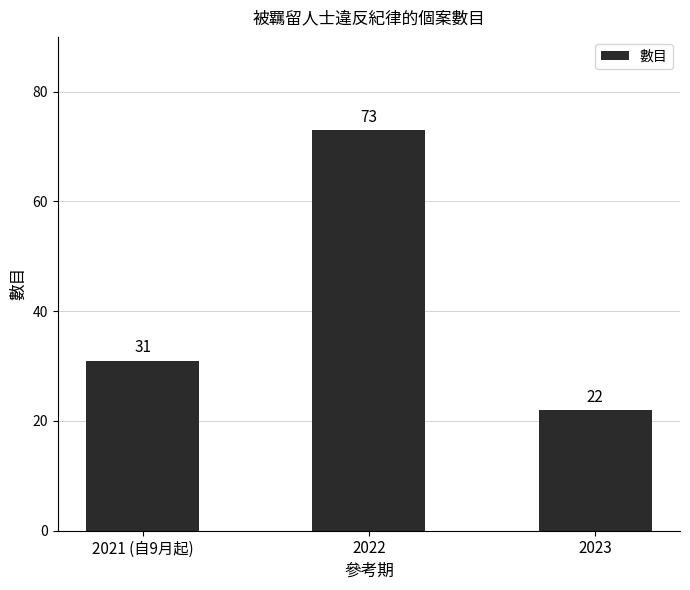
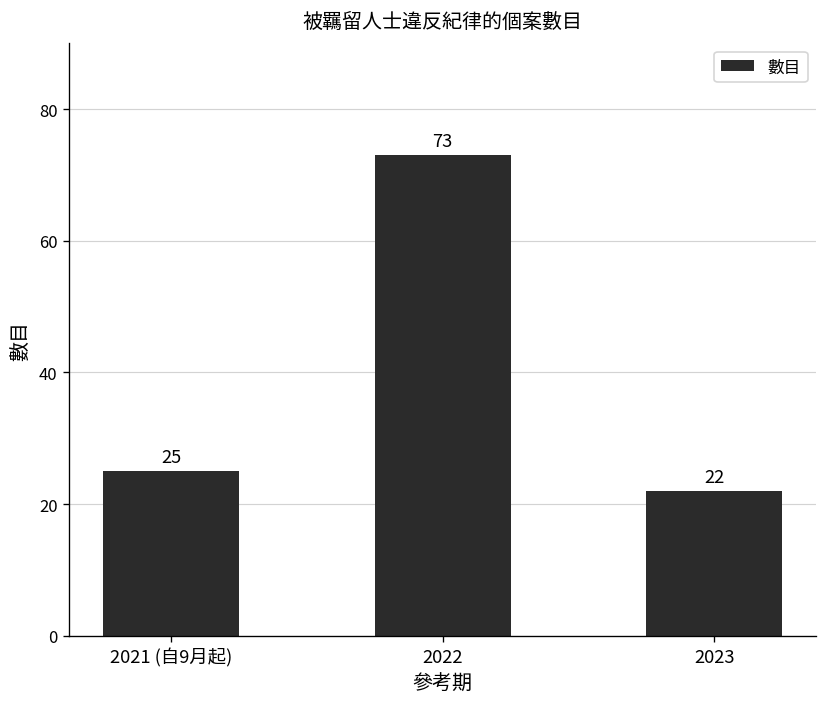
  {
-   "2021 (自9月起)": 31,
+   "2021 (自9月起)": 25,
    "2022": 73,
    "2023": 22
  }
